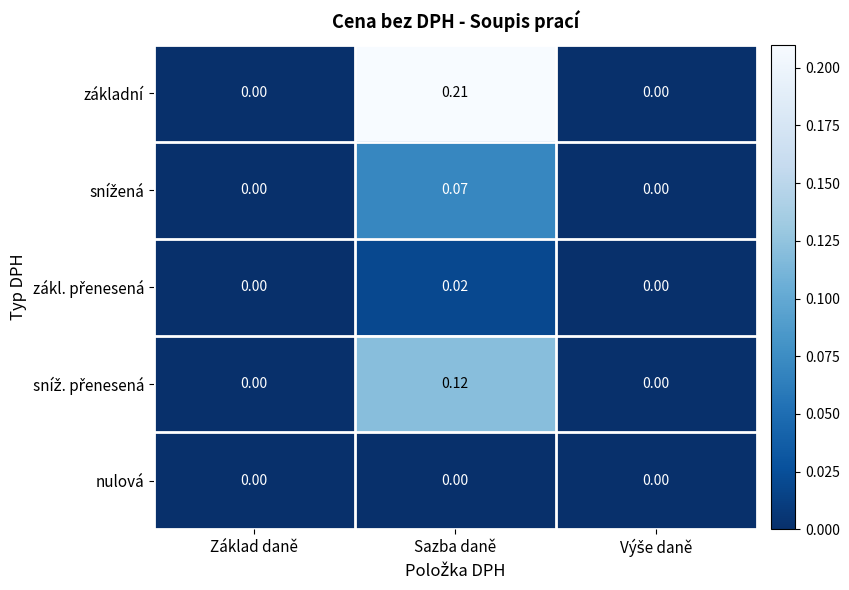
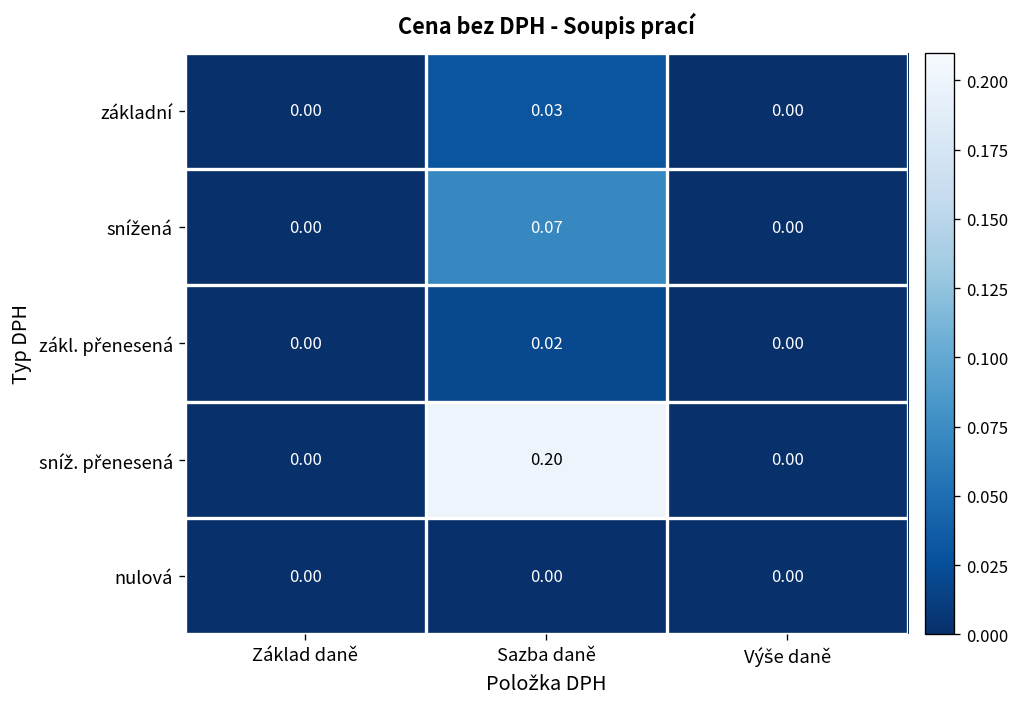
  {
    "základní": {
      "Základ daně": 0.00,
-     "Sazba daně": 0.21,
+     "Sazba daně": 0.03,
      "Výše daně": 0.00
    },
    "snížená": {
      "Základ daně": 0.00,
      "Sazba daně": 0.07,
      "Výše daně": 0.00
    },
    "zákl. přenesená": {
      "Základ daně": 0.00,
      "Sazba daně": 0.02,
      "Výše daně": 0.00
    },
    "sníž. přenesená": {
      "Základ daně": 0.00,
-     "Sazba daně": 0.12,
+     "Sazba daně": 0.20,
      "Výše daně": 0.00
    },
    "nulová": {
      "Základ daně": 0.00,
      "Sazba daně": 0.00,
      "Výše daně": 0.00
    }
  }
